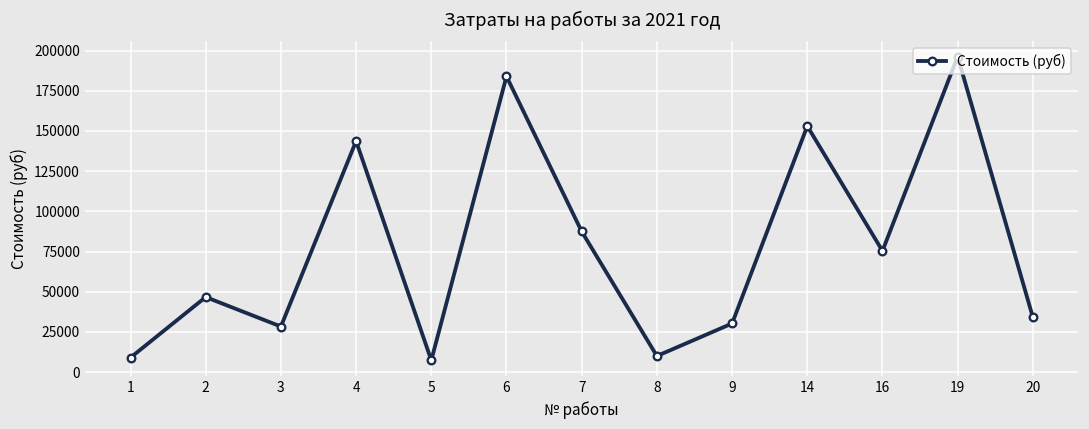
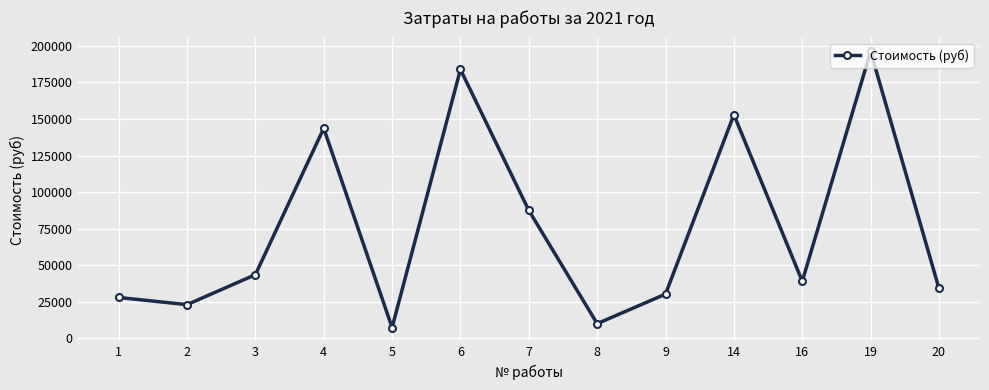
  {
-   "1": 9000,
-   "2": 47000,
-   "3": 28000,
+   "1": 28000,
+   "2": 23000,
+   "3": 44000,
    "4": 144000,
    "5": 7000,
    "6": 184000,
    "7": 87000,
    "8": 10000,
    "9": 30000,
    "14": 153000,
-   "16": 75000,
+   "16": 39000,
    "20": 34000
  }
